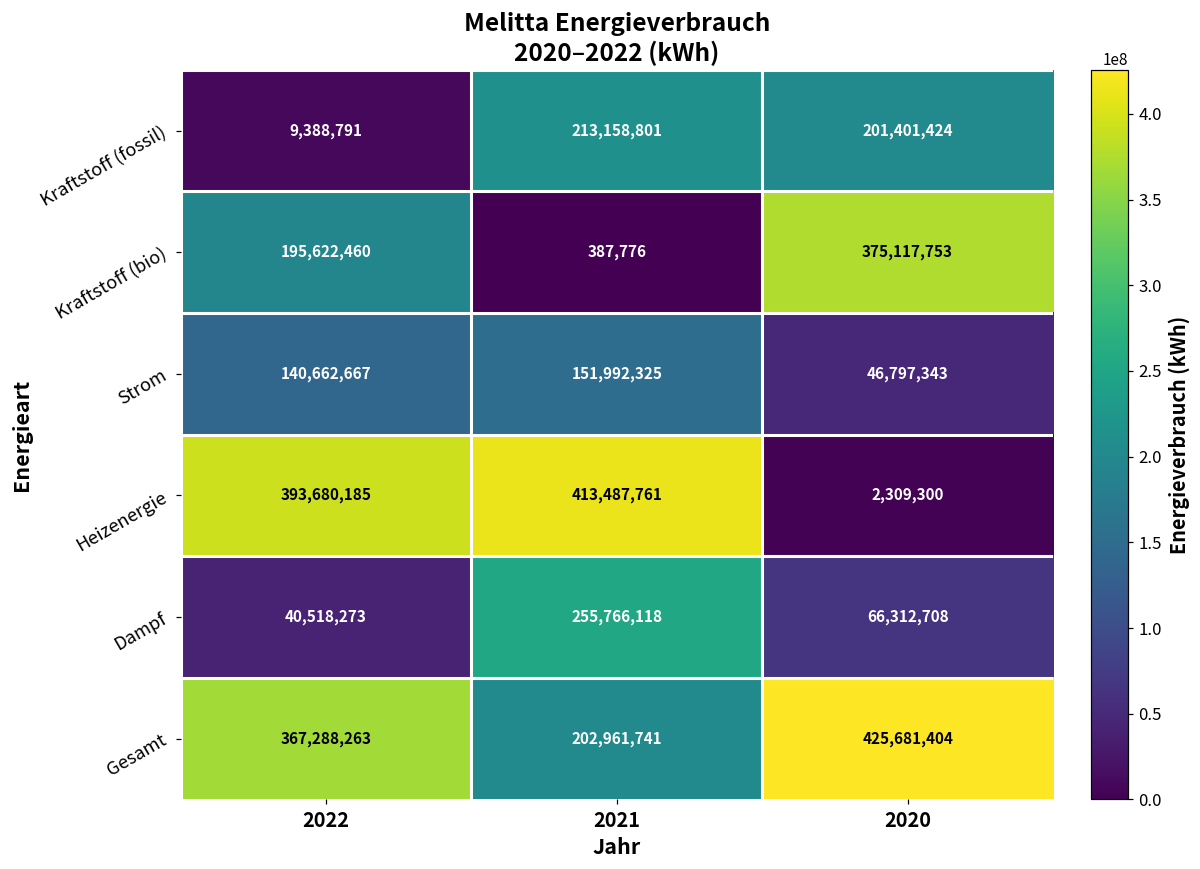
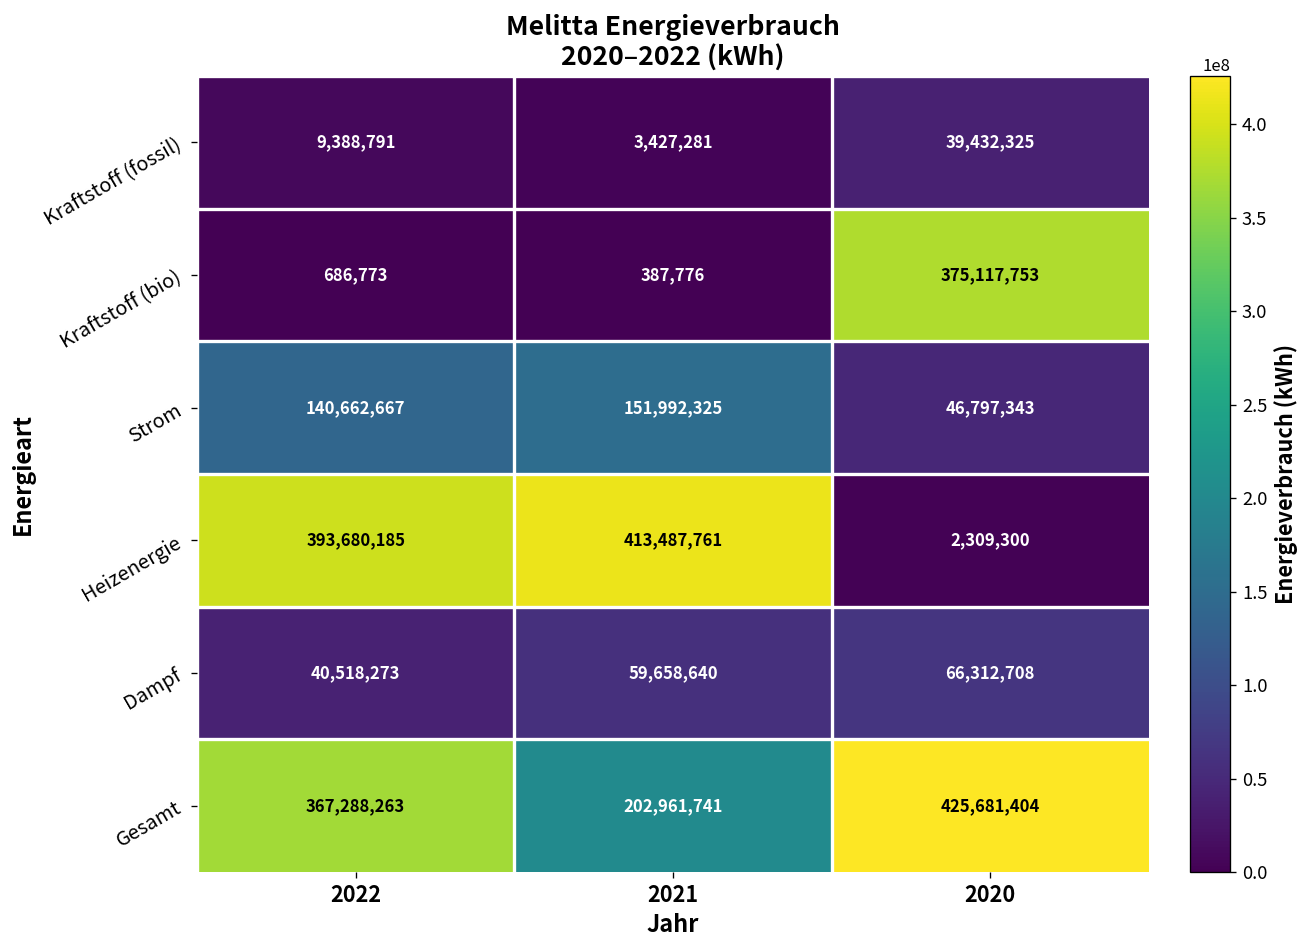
  {
    "Kraftstoff (fossil)": {
      "2022": "9,388,791",
-     "2021": "213,158,801",
-     "2020": "201,401,424"
+     "2021": "3,427,281",
+     "2020": "39,432,325"
    },
    "Kraftstoff (bio)": {
-     "2022": "195,622,460",
+     "2022": "686,773",
      "2021": "387,776",
      "2020": "375,117,753"
    },
    "Strom": {
      "2022": "140,662,667",
      "2021": "151,992,325",
      "2020": "46,797,343"
    },
    "Heizenergie": {
      "2022": "393,680,185",
      "2021": "413,487,761",
      "2020": "2,309,300"
    },
    "Dampf": {
      "2022": "40,518,273",
-     "2021": "255,766,118",
+     "2021": "59,658,640",
      "2020": "66,312,708"
    },
    "Gesamt": {
      "2022": "367,288,263",
      "2021": "202,961,741",
      "2020": "425,681,404"
    }
  }
